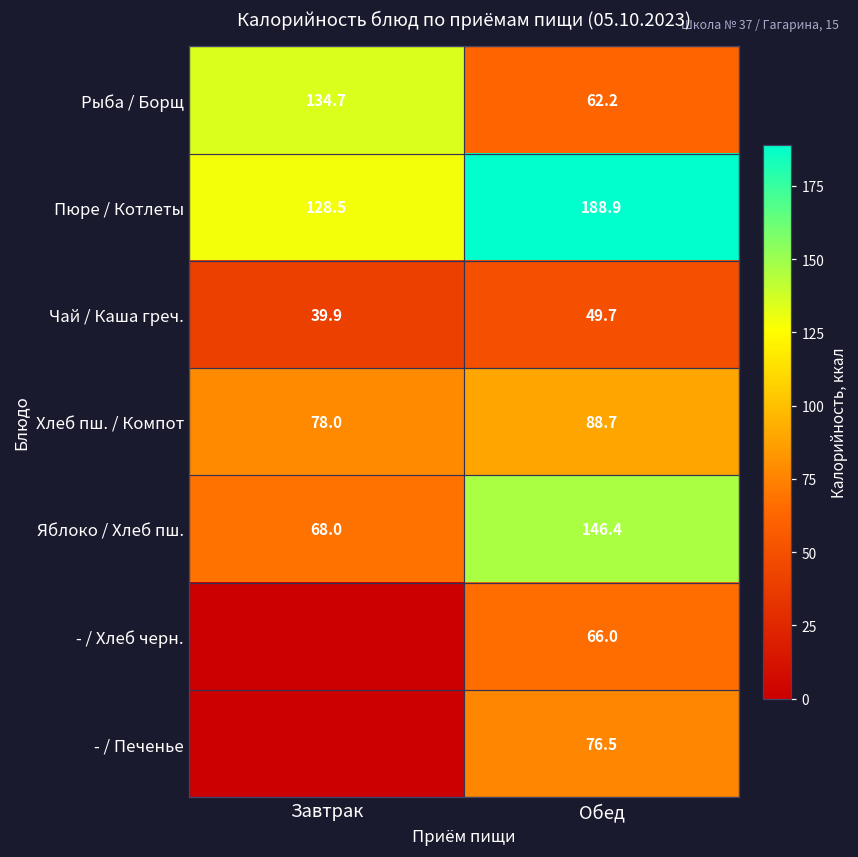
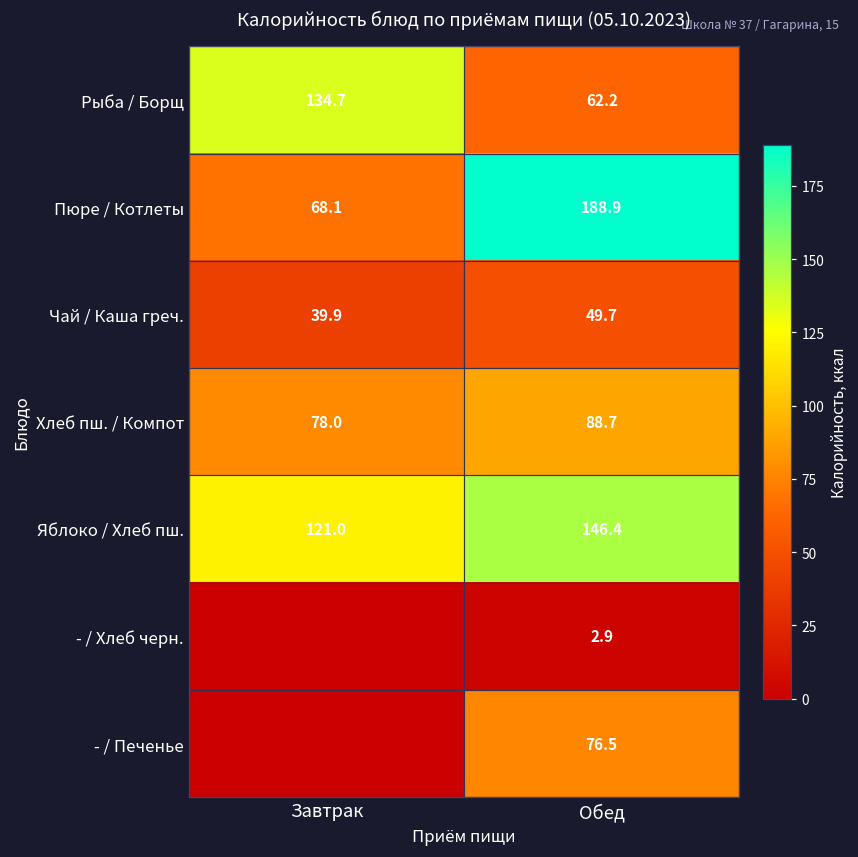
  {
    "Рыба / Борщ": {
      "Завтрак": 134.7,
      "Обед": 62.2
    },
    "Пюре / Котлеты": {
-     "Завтрак": 128.5,
+     "Завтрак": 68.1,
      "Обед": 188.9
    },
    "Чай / Каша греч.": {
      "Завтрак": 39.9,
      "Обед": 49.7
    },
    "Хлеб пш. / Компот": {
      "Завтрак": 78.0,
      "Обед": 88.7
    },
    "Яблоко / Хлеб пш.": {
-     "Завтрак": 68.0,
+     "Завтрак": 121.0,
      "Обед": 146.4
    },
    "- / Хлеб черн.": {
-     "Обед": 66.0
+     "Обед": 2.9
    },
    "- / Печенье": {
      "Обед": 76.5
    }
  }
